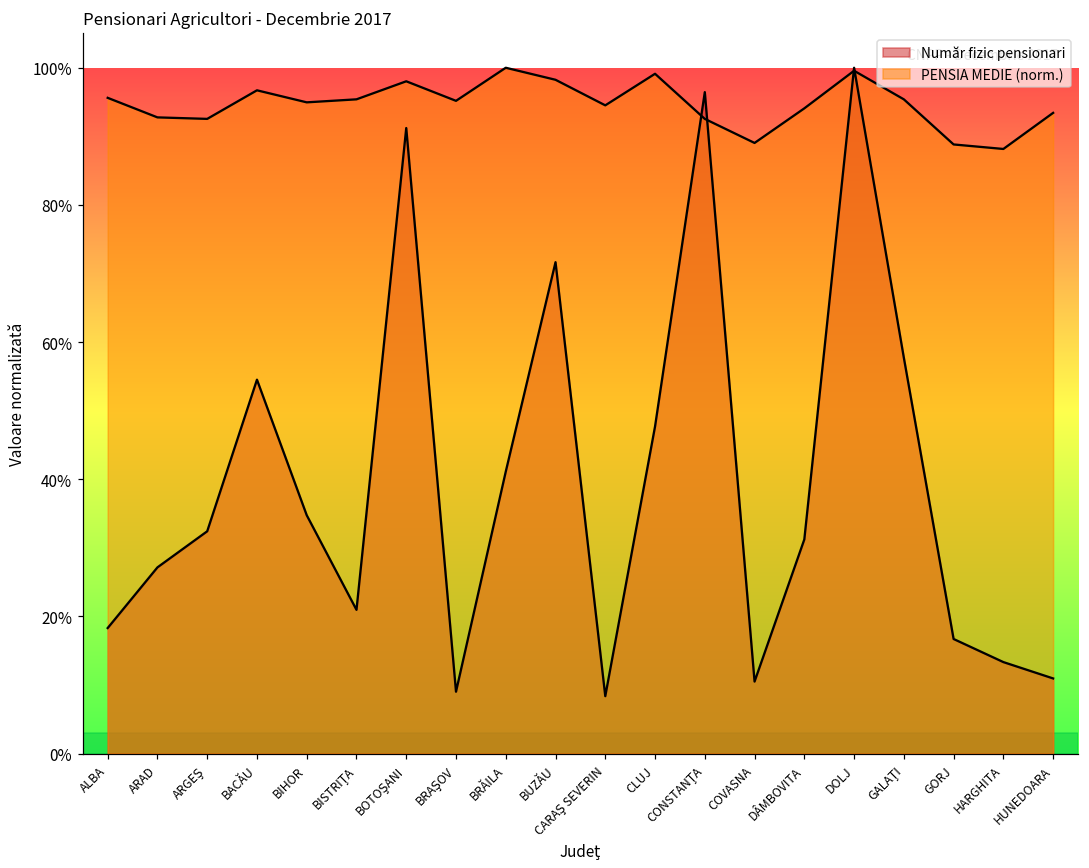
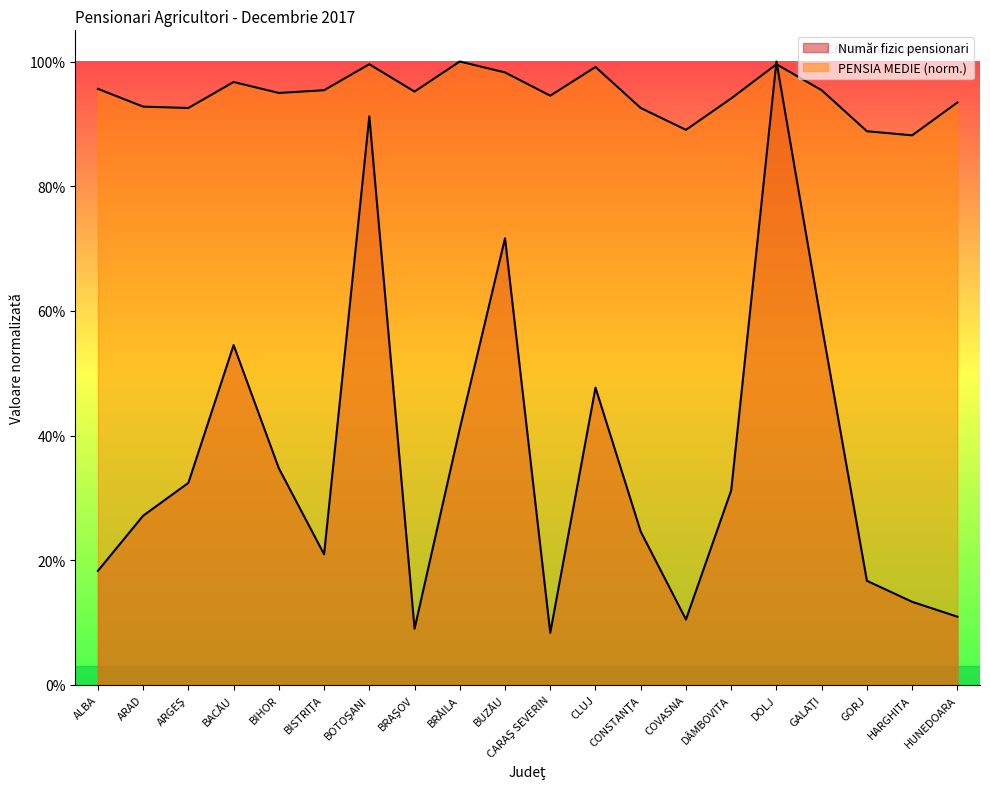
  {
    "Număr fizic pensionari": {
      "ALBA": "18%",
      "ARAD": "27%",
      "ARGEŞ": "32%",
      "BACĂU": "55%",
      "BIHOR": "35%",
      "BISTRIŢA": "21%",
      "BOTOŞANI": "91%",
      "BRAŞOV": "9%",
      "BRĂILA": "41%",
      "BUZĂU": "72%",
      "CARAŞ SEVERIN": "8%",
      "CLUJ": "48%",
-     "CONSTANŢA": "96%",
+     "CONSTANŢA": "25%",
      "COVASNA": "10%",
      "DÂMBOVITA": "31%",
      "DOLJ": "100%",
      "GALAŢI": "58%",
      "GORJ": "17%",
      "HARGHITA": "13%",
      "HUNEDOARA": "11%"
    },
    "PENSIA MEDIE (norm.)": {
      "ALBA": "96%",
      "ARAD": "93%",
      "ARGEŞ": "93%",
      "BACĂU": "97%",
      "BIHOR": "95%",
      "BISTRIŢA": "95%",
-     "BOTOŞANI": "98%",
+     "BOTOŞANI": "100%",
      "BRAŞOV": "95%",
      "BRĂILA": "100%",
      "BUZĂU": "98%",
      "CARAŞ SEVERIN": "95%",
      "CLUJ": "99%",
      "CONSTANŢA": "93%",
      "COVASNA": "89%",
      "DÂMBOVITA": "94%",
      "DOLJ": "100%",
      "GALAŢI": "95%",
      "GORJ": "89%",
      "HARGHITA": "88%",
      "HUNEDOARA": "93%"
    }
  }
